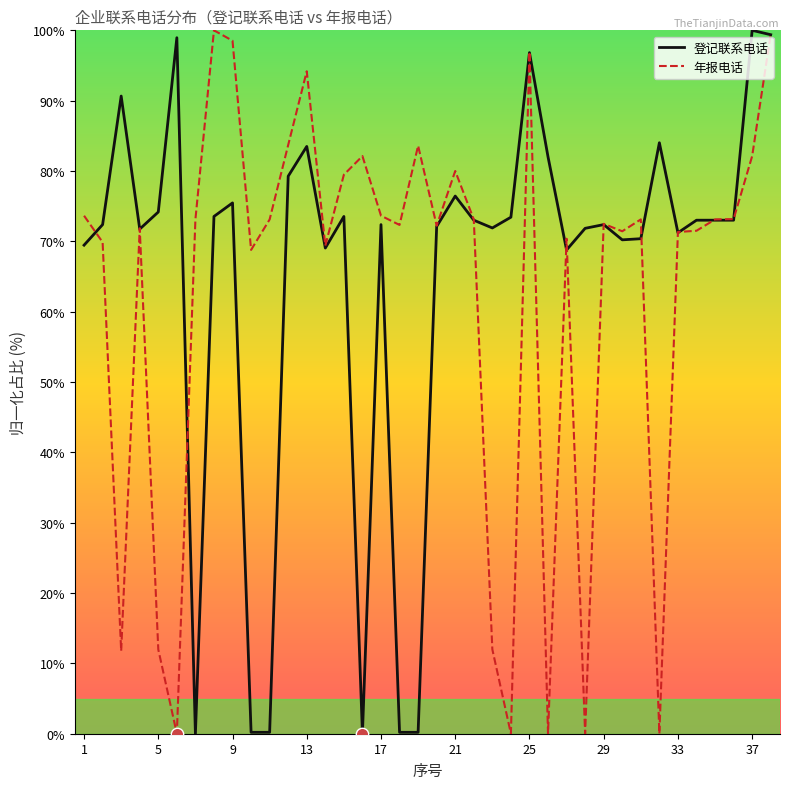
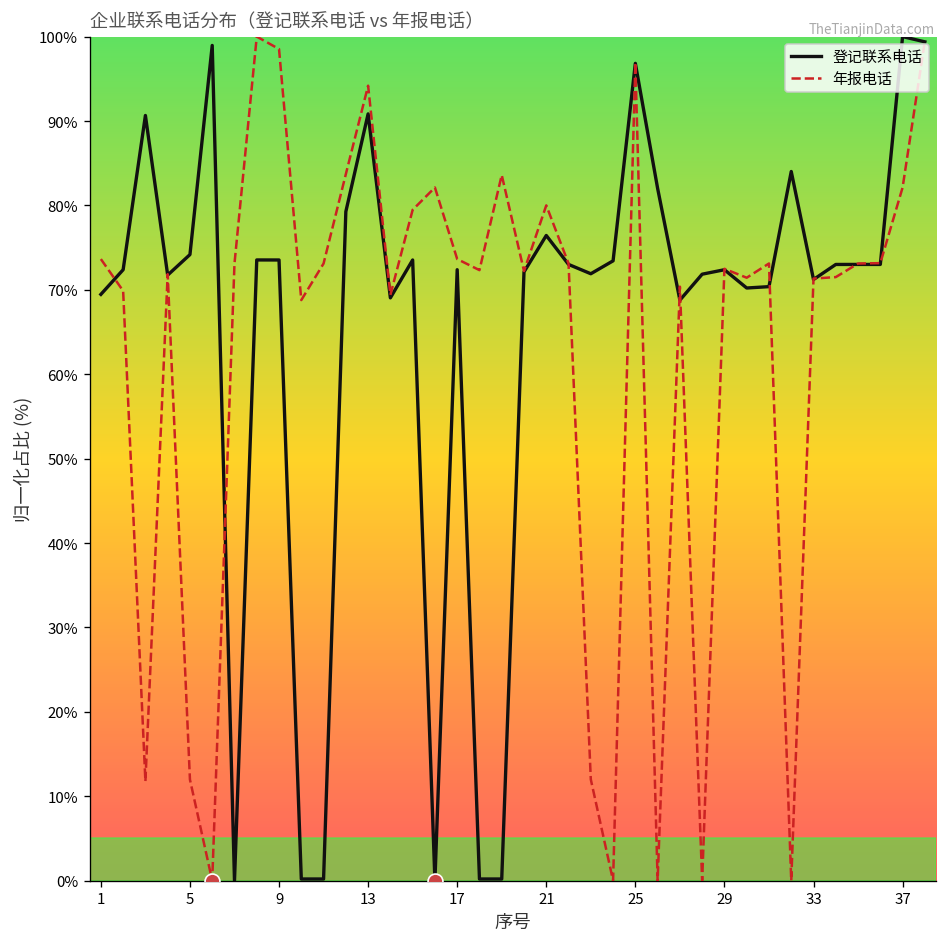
  {
    "登记联系电话": {
      "1": "69%",
      "5": "74%",
-     "9": "75%",
-     "13": "83%",
+     "9": "74%",
+     "13": "91%",
      "17": "72%",
      "21": "76%",
      "37": "100%"
    }
  }
